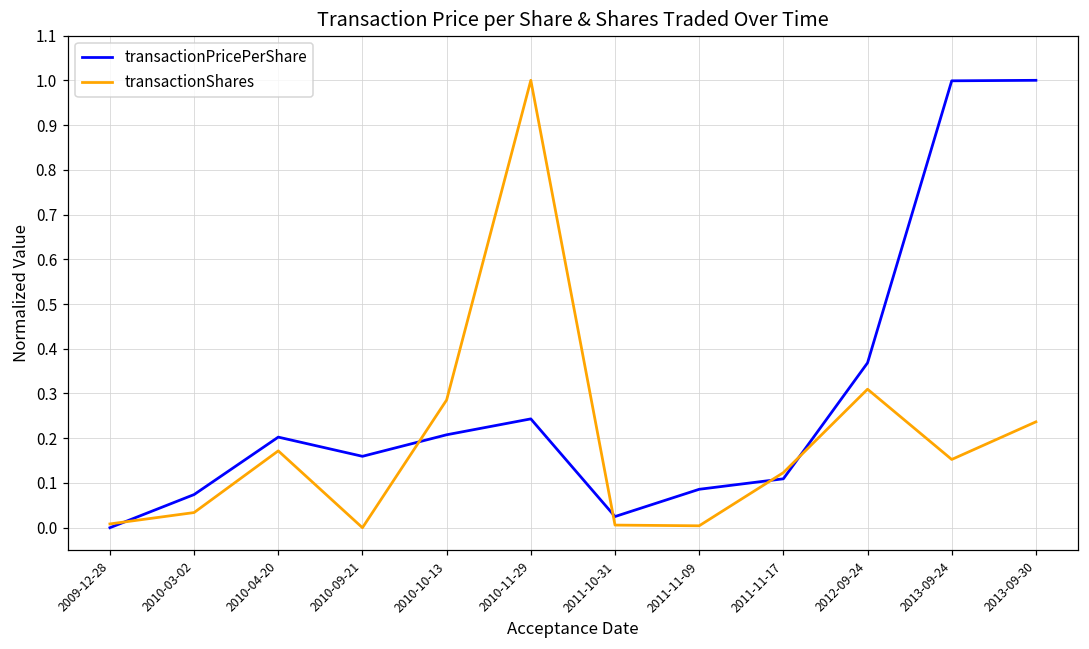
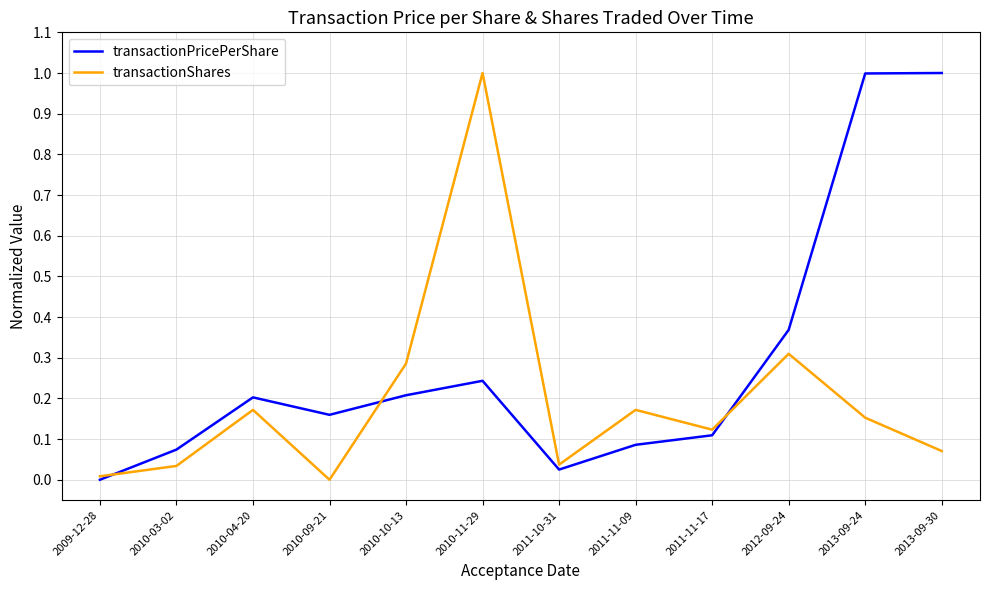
  {
    "transactionPricePerShare": {
      "2009-12-28": 0.00,
      "2010-03-02": 0.07,
      "2010-04-20": 0.20,
      "2010-09-21": 0.16,
      "2010-10-13": 0.21,
      "2010-11-29": 0.24,
      "2011-10-31": 0.02,
      "2011-11-09": 0.09,
      "2011-11-17": 0.11,
      "2012-09-24": 0.37,
      "2013-09-24": 1.00,
      "2013-09-30": 1.00
    },
    "transactionShares": {
      "2009-12-28": 0.01,
      "2010-03-02": 0.03,
      "2010-04-20": 0.17,
      "2010-09-21": 0.00,
      "2010-10-13": 0.29,
      "2010-11-29": 1.00,
-     "2011-10-31": 0.01,
-     "2011-11-09": 0.00,
+     "2011-10-31": 0.04,
+     "2011-11-09": 0.17,
      "2011-11-17": 0.12,
      "2012-09-24": 0.31,
      "2013-09-24": 0.15,
-     "2013-09-30": 0.24
+     "2013-09-30": 0.07
    }
  }
